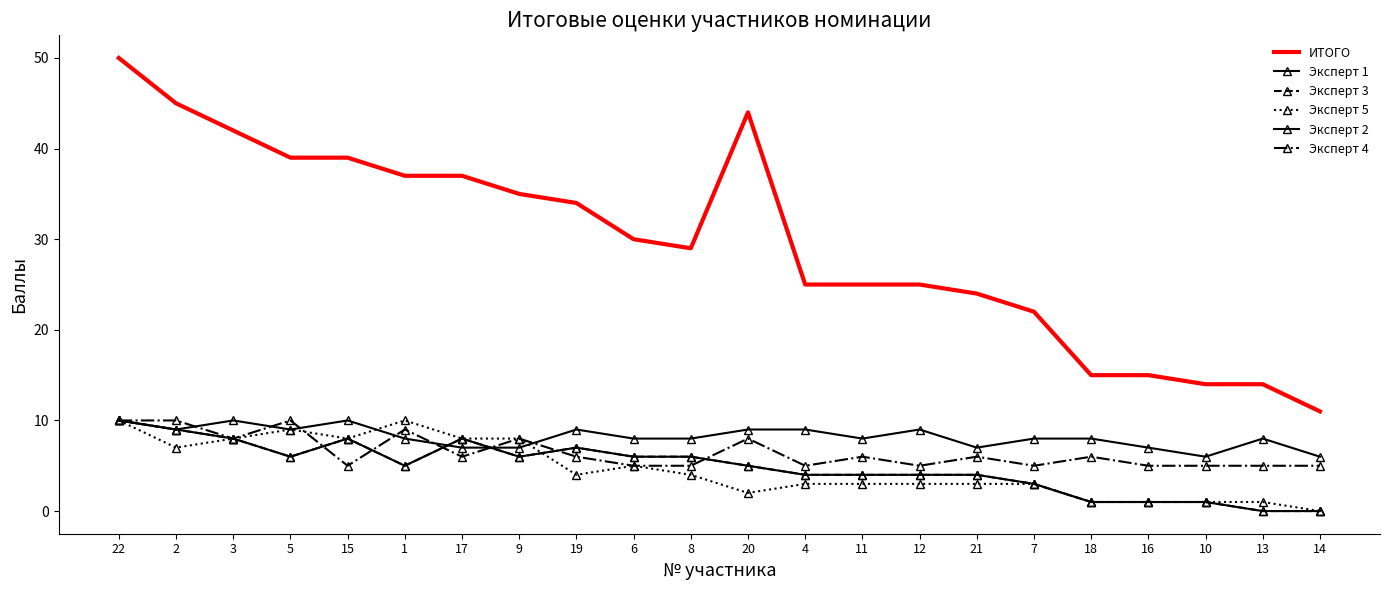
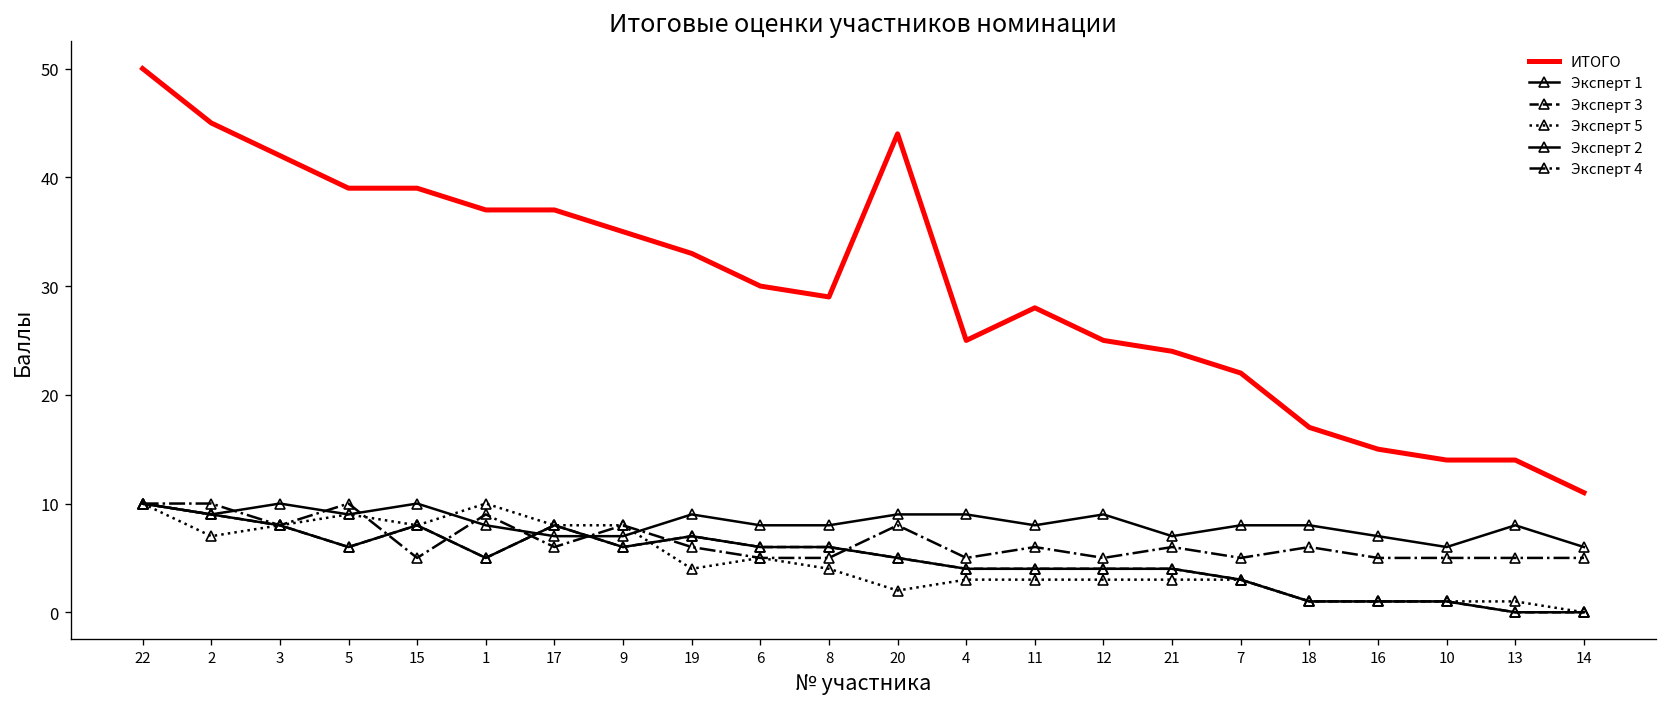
  {
    "ИТОГО": {
      "22": 50,
      "2": 45,
      "3": 42,
      "5": 39,
      "15": 39,
      "1": 37,
      "17": 37,
      "9": 35,
-     "19": 34,
+     "19": 33,
      "6": 30,
      "8": 29,
      "20": 44,
      "4": 25,
-     "11": 25,
+     "11": 28,
      "12": 25,
      "21": 24,
      "7": 22,
-     "18": 15,
+     "18": 17,
      "16": 15,
      "10": 14,
      "13": 14,
      "14": 11
    }
  }
